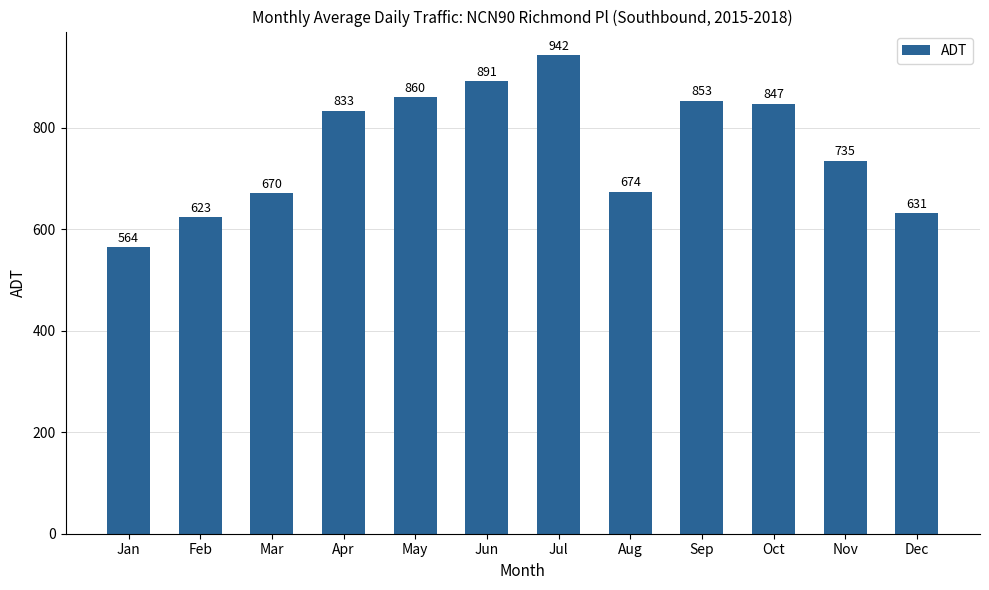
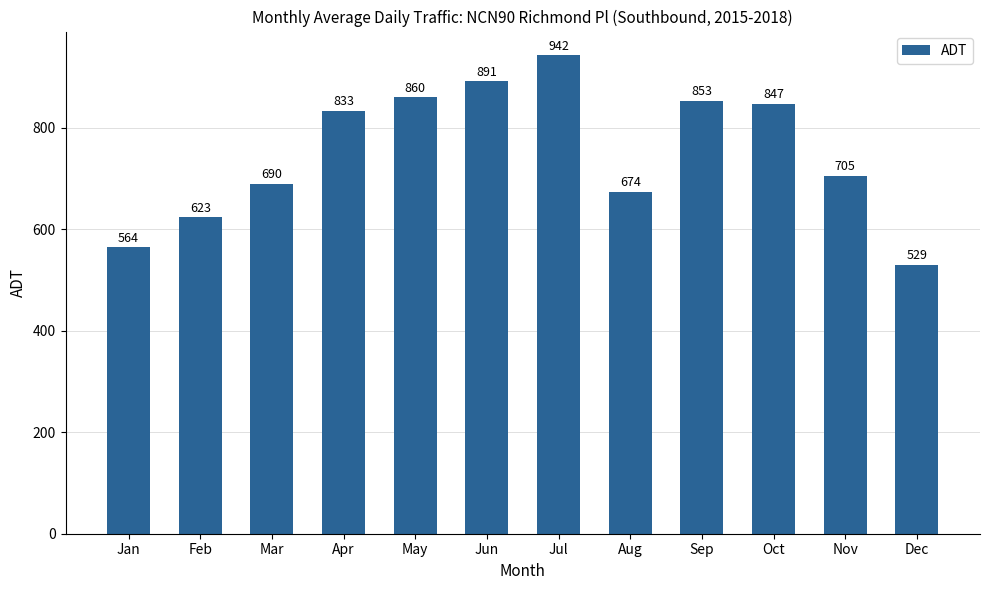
  {
    "Jan": 564,
    "Feb": 623,
-   "Mar": 670,
+   "Mar": 690,
    "Apr": 833,
    "May": 860,
    "Jun": 891,
    "Jul": 942,
    "Aug": 674,
    "Sep": 853,
    "Oct": 847,
-   "Nov": 735,
-   "Dec": 631
+   "Nov": 705,
+   "Dec": 529
  }
